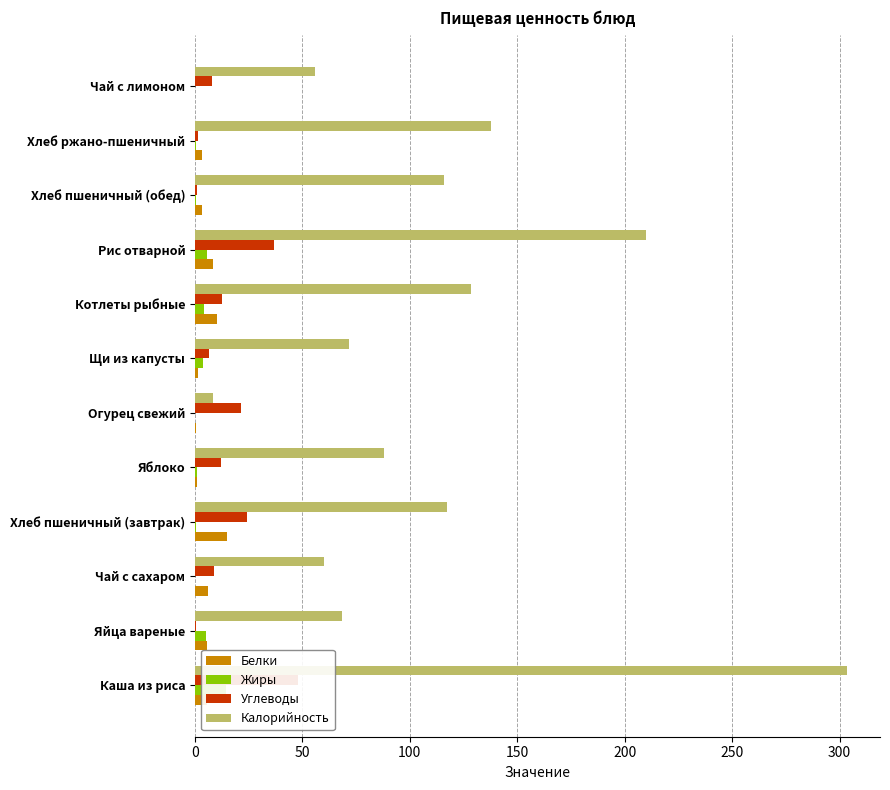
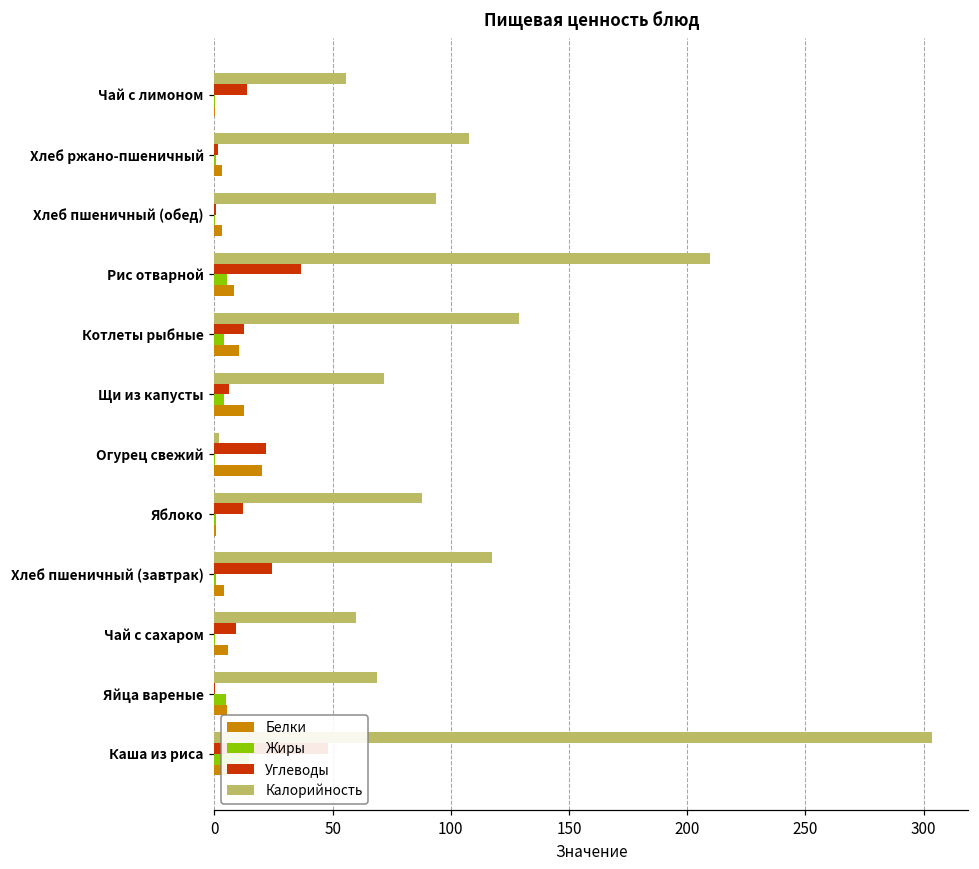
  {
    "Белки": {
      "Хлеб ржано-пшеничный": 3,
      "Хлеб пшеничный (обед)": 3,
      "Рис отварной": 8,
      "Котлеты рыбные": 10,
-     "Щи из капусты": 1,
-     "Огурец свежий": 0,
-     "Хлеб пшеничный (завтрак)": 15,
+     "Щи из капусты": 13,
+     "Огурец свежий": 20,
+     "Хлеб пшеничный (завтрак)": 4,
      "Чай с сахаром": 6,
      "Яйца вареные": 6
    },
    "Жиры": {
      "Рис отварной": 5,
      "Котлеты рыбные": 4,
      "Щи из капусты": 4,
      "Яйца вареные": 5
    },
    "Углеводы": {
-     "Чай с лимоном": 8,
+     "Чай с лимоном": 14,
      "Хлеб ржано-пшеничный": 1,
      "Рис отварной": 37,
      "Котлеты рыбные": 13,
      "Щи из капусты": 6,
      "Огурец свежий": 22,
      "Яблоко": 12,
      "Хлеб пшеничный (завтрак)": 24,
      "Чай с сахаром": 9
    },
    "Калорийность": {
      "Чай с лимоном": 56,
-     "Хлеб ржано-пшеничный": 138,
-     "Хлеб пшеничный (обед)": 116,
+     "Хлеб ржано-пшеничный": 108,
+     "Хлеб пшеничный (обед)": 94,
      "Рис отварной": 210,
      "Котлеты рыбные": 129,
      "Щи из капусты": 72,
-     "Огурец свежий": 8,
+     "Огурец свежий": 2,
      "Яблоко": 88,
      "Хлеб пшеничный (завтрак)": 118,
      "Чай с сахаром": 60,
      "Яйца вареные": 69,
      "Каша из риса": 304
    }
  }
